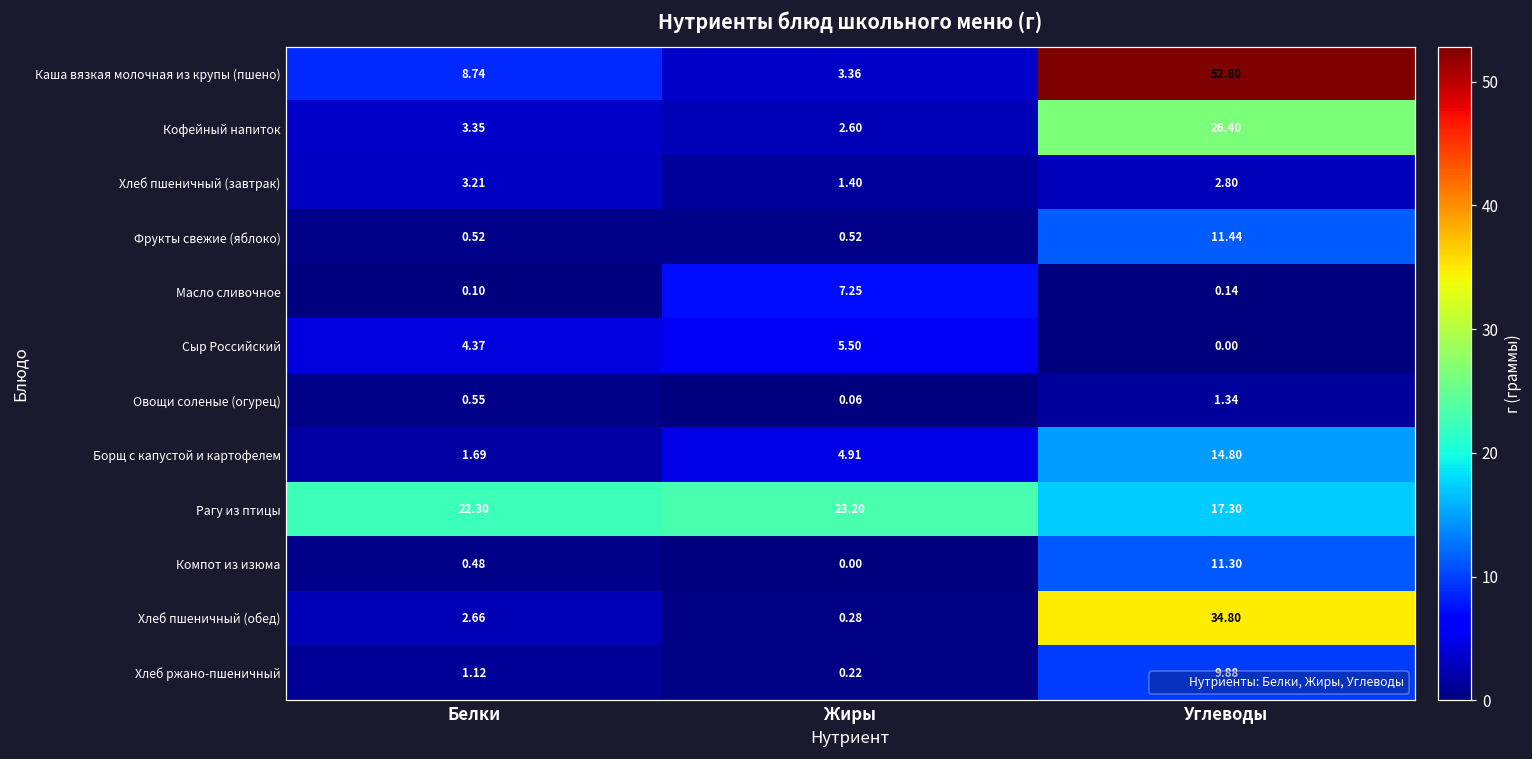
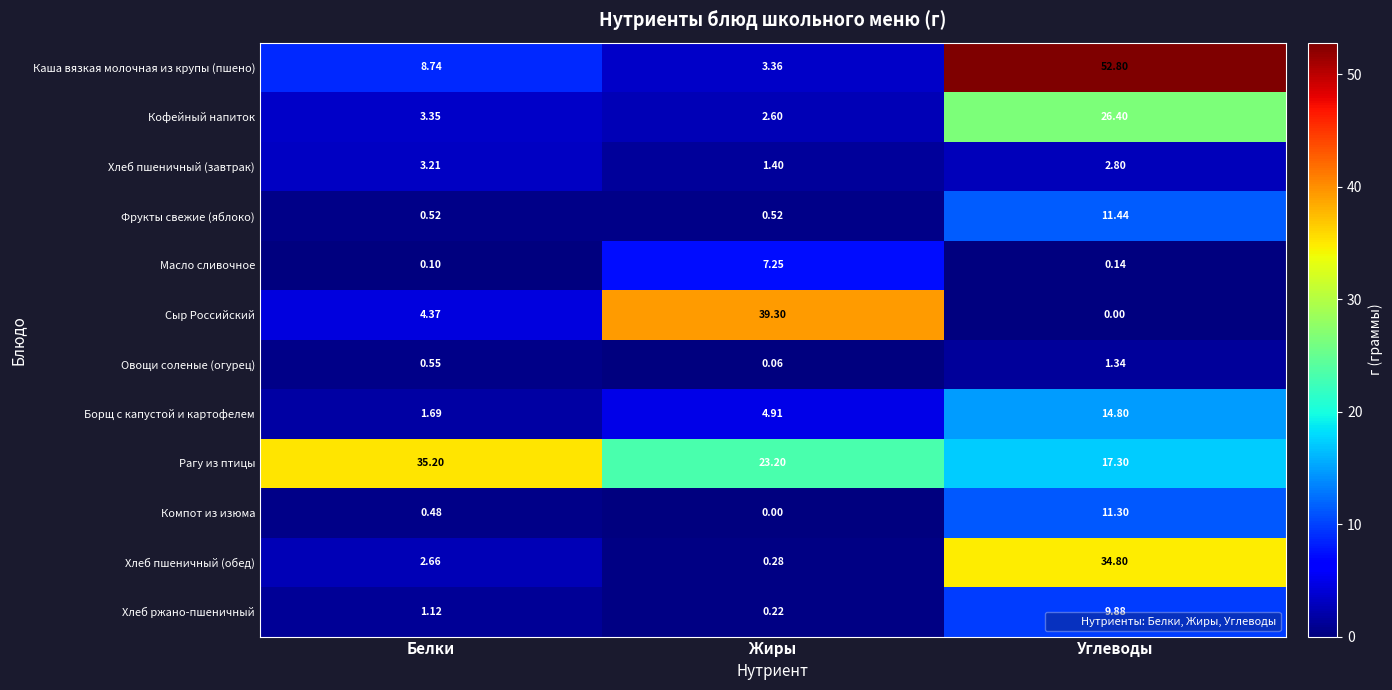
  {
    "Каша вязкая молочная из крупы (пшено)": {
      "Белки": 8.74,
      "Жиры": 3.36,
      "Углеводы": 52.80
    },
    "Кофейный напиток": {
      "Белки": 3.35,
      "Жиры": 2.60,
      "Углеводы": 26.40
    },
    "Хлеб пшеничный (завтрак)": {
      "Белки": 3.21,
      "Жиры": 1.40,
      "Углеводы": 2.80
    },
    "Фрукты свежие (яблоко)": {
      "Белки": 0.52,
      "Жиры": 0.52,
      "Углеводы": 11.44
    },
    "Масло сливочное": {
      "Белки": 0.10,
      "Жиры": 7.25,
      "Углеводы": 0.14
    },
    "Сыр Российский": {
      "Белки": 4.37,
-     "Жиры": 5.50,
+     "Жиры": 39.30,
      "Углеводы": 0.00
    },
    "Овощи соленые (огурец)": {
      "Белки": 0.55,
      "Жиры": 0.06,
      "Углеводы": 1.34
    },
    "Борщ с капустой и картофелем": {
      "Белки": 1.69,
      "Жиры": 4.91,
      "Углеводы": 14.80
    },
    "Рагу из птицы": {
-     "Белки": 22.30,
+     "Белки": 35.20,
      "Жиры": 23.20,
      "Углеводы": 17.30
    },
    "Компот из изюма": {
      "Белки": 0.48,
      "Жиры": 0.00,
      "Углеводы": 11.30
    },
    "Хлеб пшеничный (обед)": {
      "Белки": 2.66,
      "Жиры": 0.28,
      "Углеводы": 34.80
    },
    "Хлеб ржано-пшеничный": {
      "Белки": 1.12,
      "Жиры": 0.22
    }
  }
